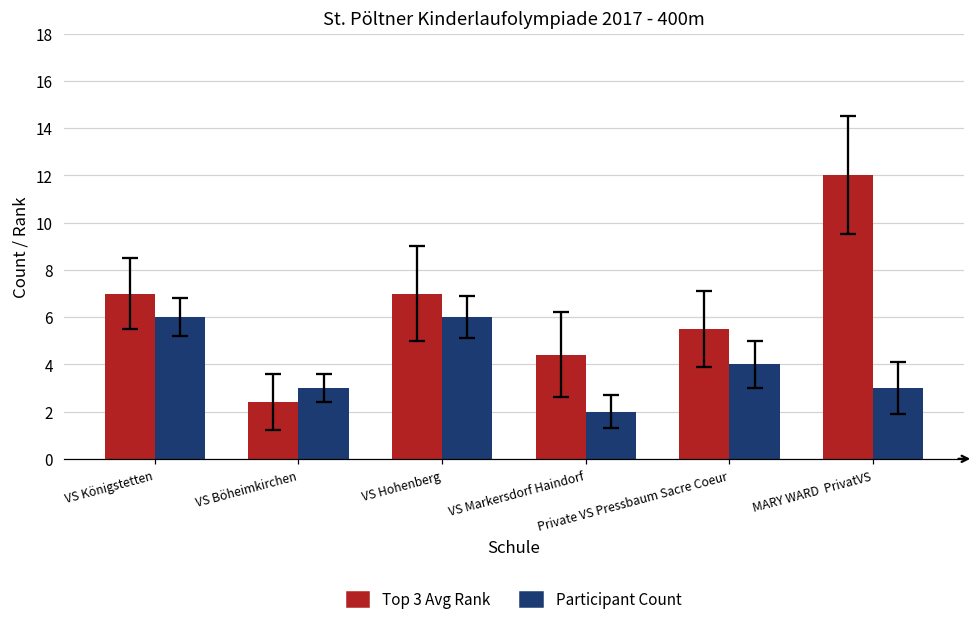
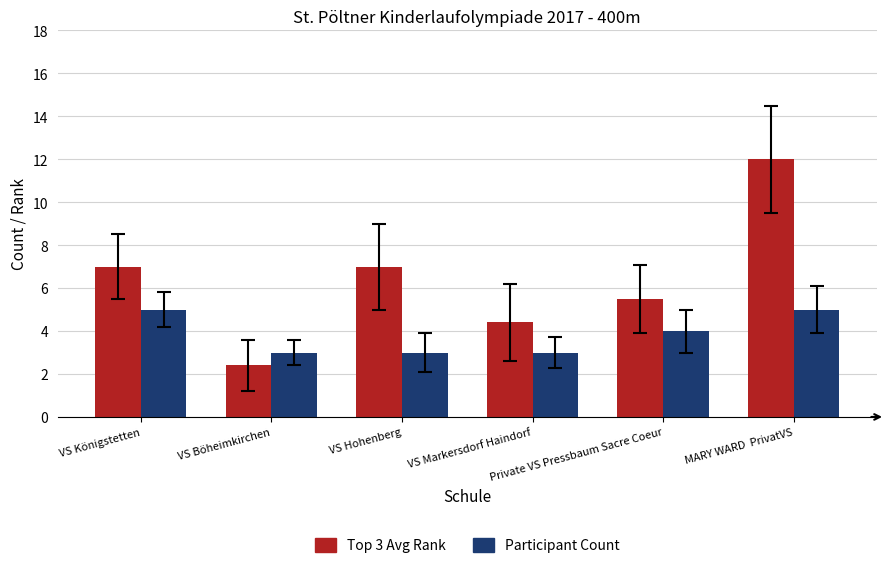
  {
    "Top 3 Avg Rank": {
      "VS Königstetten": 7,
      "VS Böheimkirchen": 2.4,
      "VS Hohenberg": 7,
      "VS Markersdorf Haindorf": 4.4,
      "Private VS Pressbaum Sacre Coeur": 5.5,
      "MARY WARD PrivatVS": 12
    },
    "Participant Count": {
-     "VS Königstetten": 6,
+     "VS Königstetten": 5,
      "VS Böheimkirchen": 3,
-     "VS Hohenberg": 6,
-     "VS Markersdorf Haindorf": 2,
+     "VS Hohenberg": 3,
+     "VS Markersdorf Haindorf": 3,
      "Private VS Pressbaum Sacre Coeur": 4,
-     "MARY WARD PrivatVS": 3
+     "MARY WARD PrivatVS": 5
    }
  }
